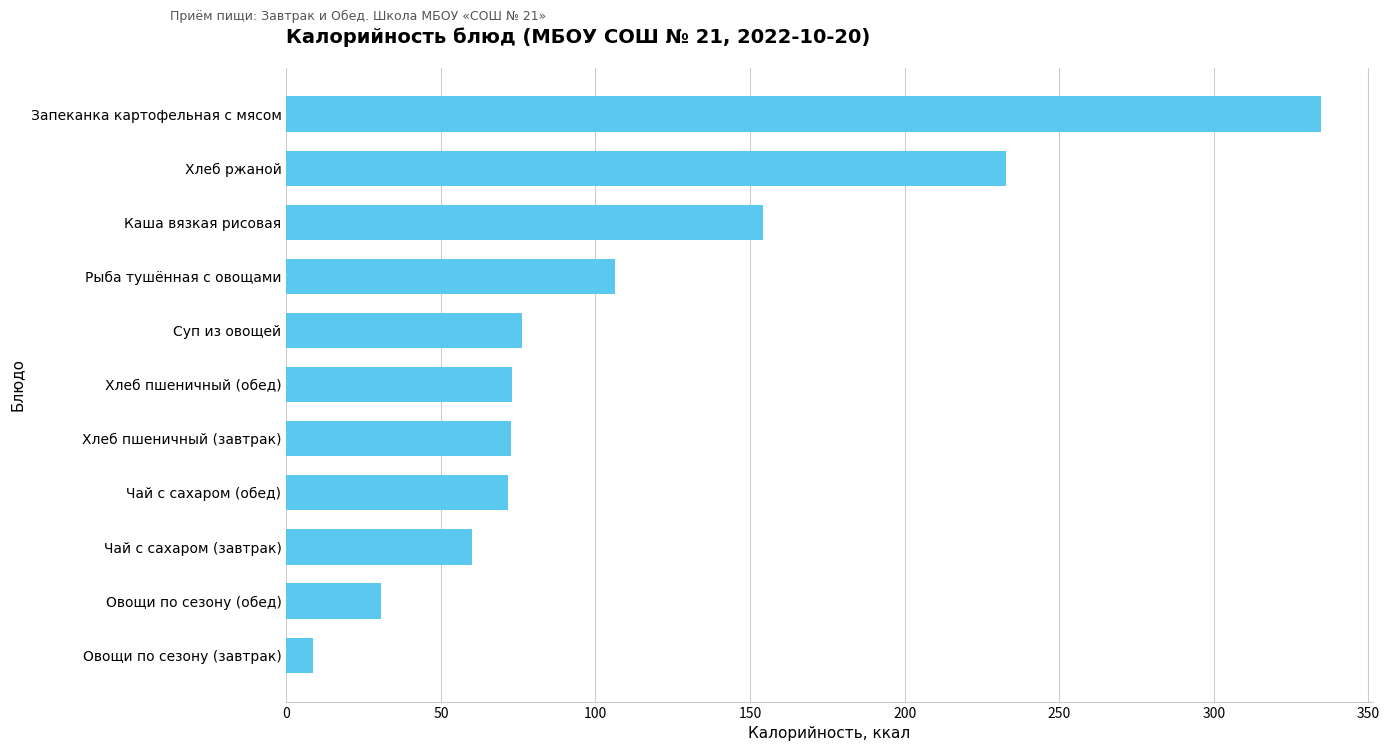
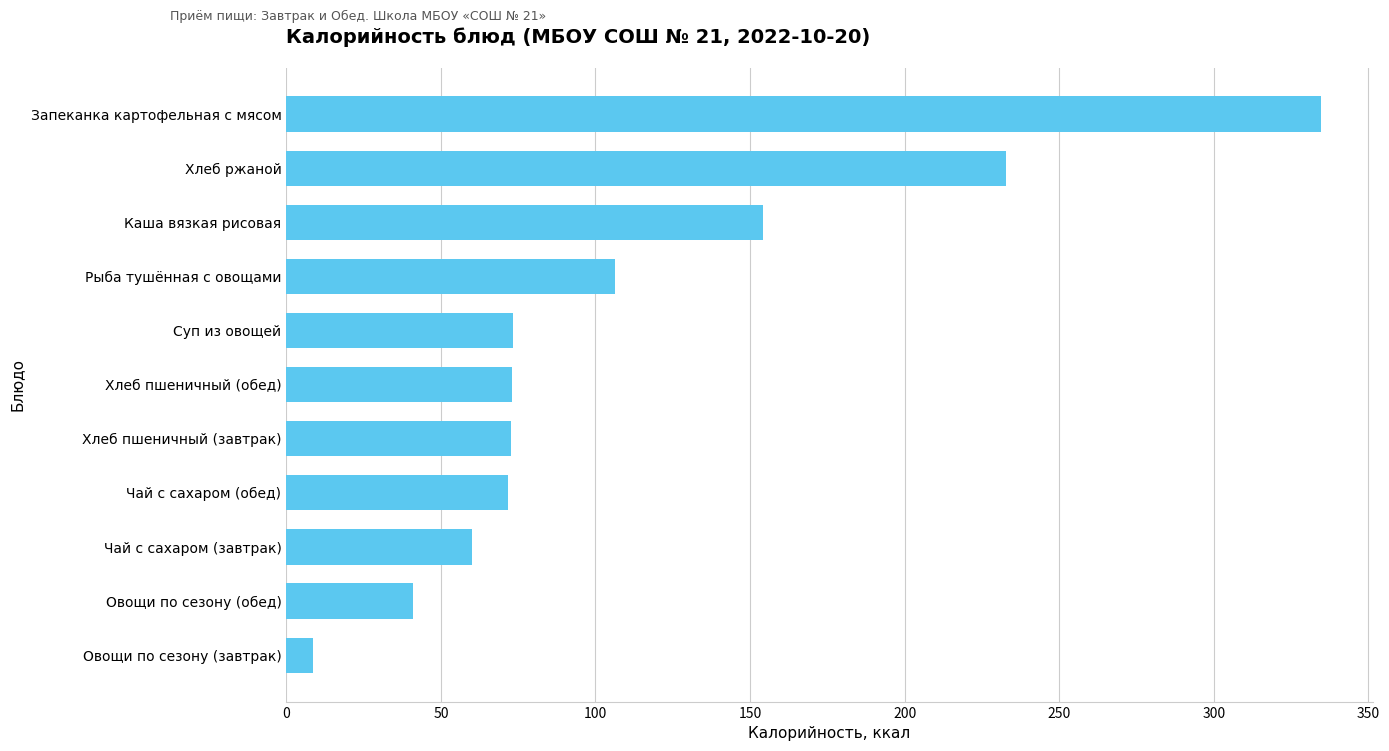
  {
    "Запеканка картофельная с мясом": 335,
    "Хлеб ржаной": 233,
    "Каша вязкая рисовая": 154,
    "Рыба тушённая с овощами": 106,
-   "Суп из овощей": 76,
+   "Суп из овощей": 73,
    "Хлеб пшеничный (обед)": 73,
    "Хлеб пшеничный (завтрак)": 73,
    "Чай с сахаром (обед)": 72,
    "Чай с сахаром (завтрак)": 60,
-   "Овощи по сезону (обед)": 31,
+   "Овощи по сезону (обед)": 41,
    "Овощи по сезону (завтрак)": 9
  }
